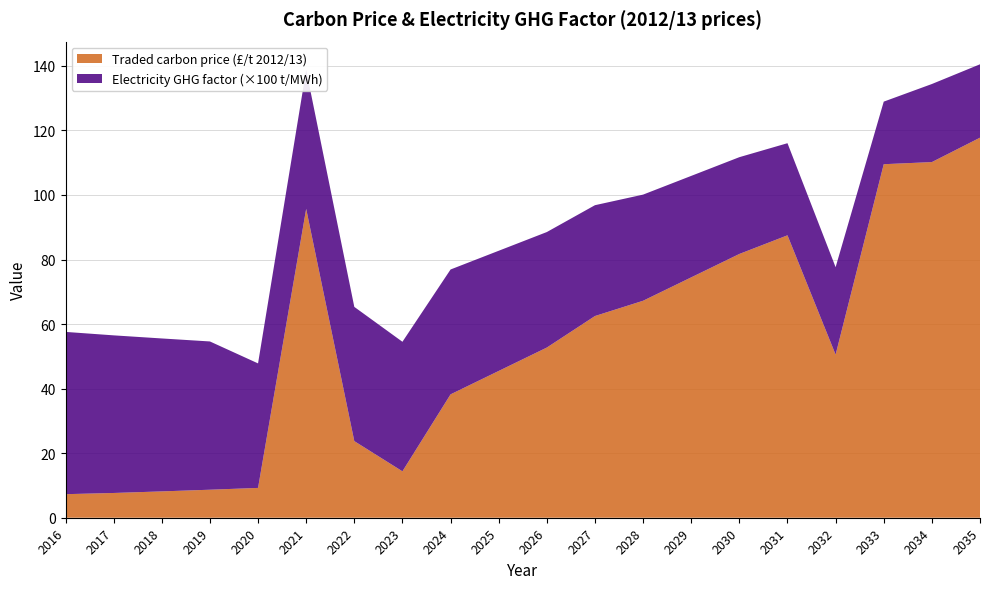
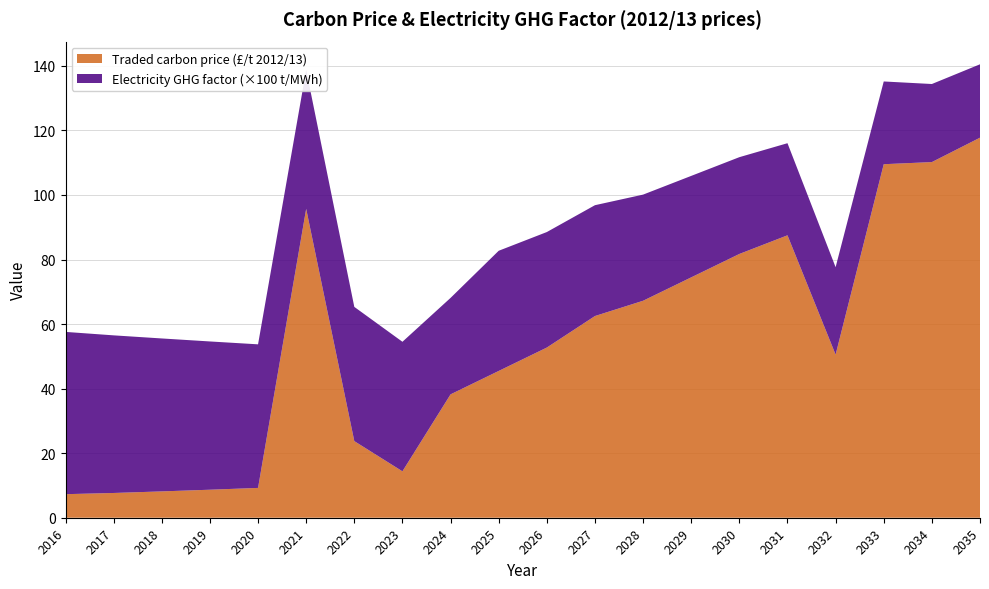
  {
    "Traded carbon price (£/t 2012/13)": {
      "2016": 7,
      "2017": 8,
      "2018": 8,
      "2019": 9,
      "2020": 9,
      "2021": 96,
      "2022": 24,
      "2023": 14,
      "2024": 38,
      "2025": 45,
      "2026": 53,
      "2027": 63,
      "2028": 67,
      "2029": 74,
      "2030": 82,
      "2031": 88,
      "2032": 51,
      "2033": 110,
      "2034": 110,
      "2035": 118
    },
    "Electricity GHG factor (×100 t/MWh)": {
      "2016": 50,
      "2017": 49,
      "2018": 47,
      "2019": 46,
-     "2020": 39,
+     "2020": 44,
      "2022": 42,
      "2023": 40,
-     "2024": 39,
+     "2024": 30,
      "2025": 37,
      "2026": 36,
      "2027": 34,
      "2028": 33,
      "2029": 31,
      "2030": 30,
      "2031": 29,
      "2032": 27,
-     "2033": 19,
+     "2033": 26,
      "2034": 24,
      "2035": 23
    }
  }
